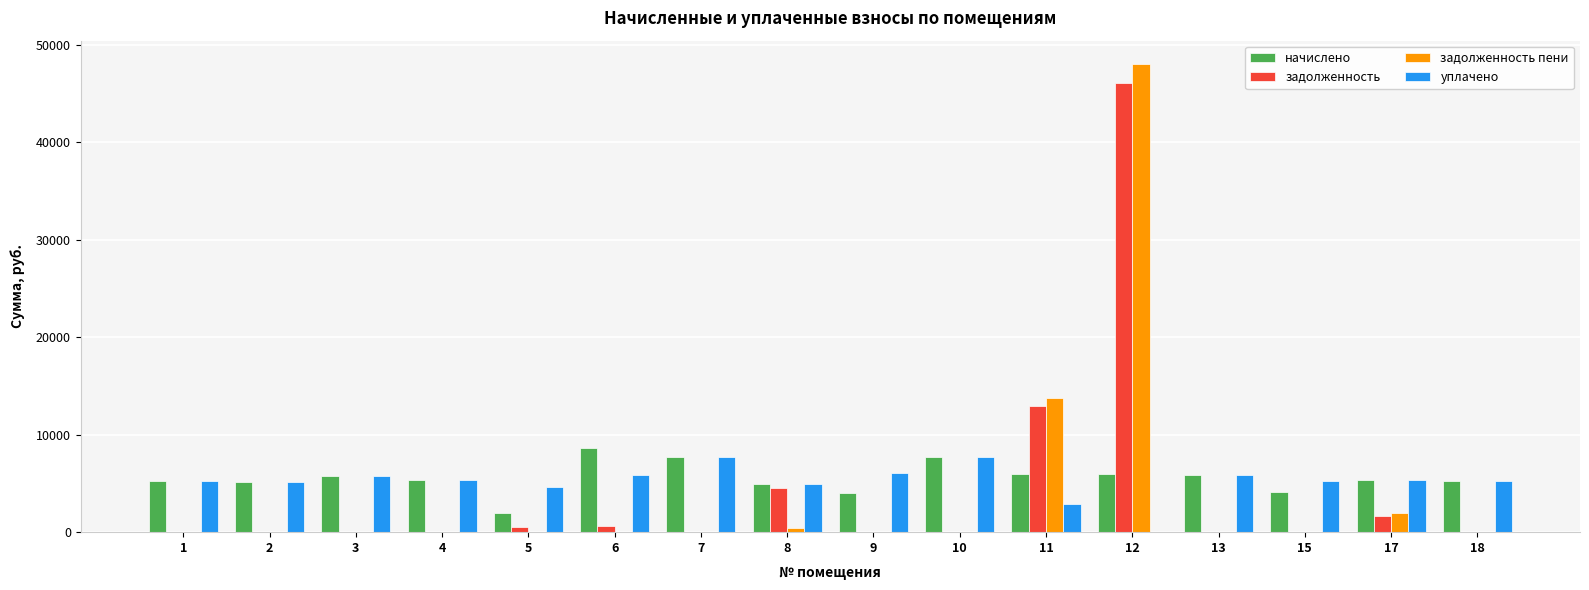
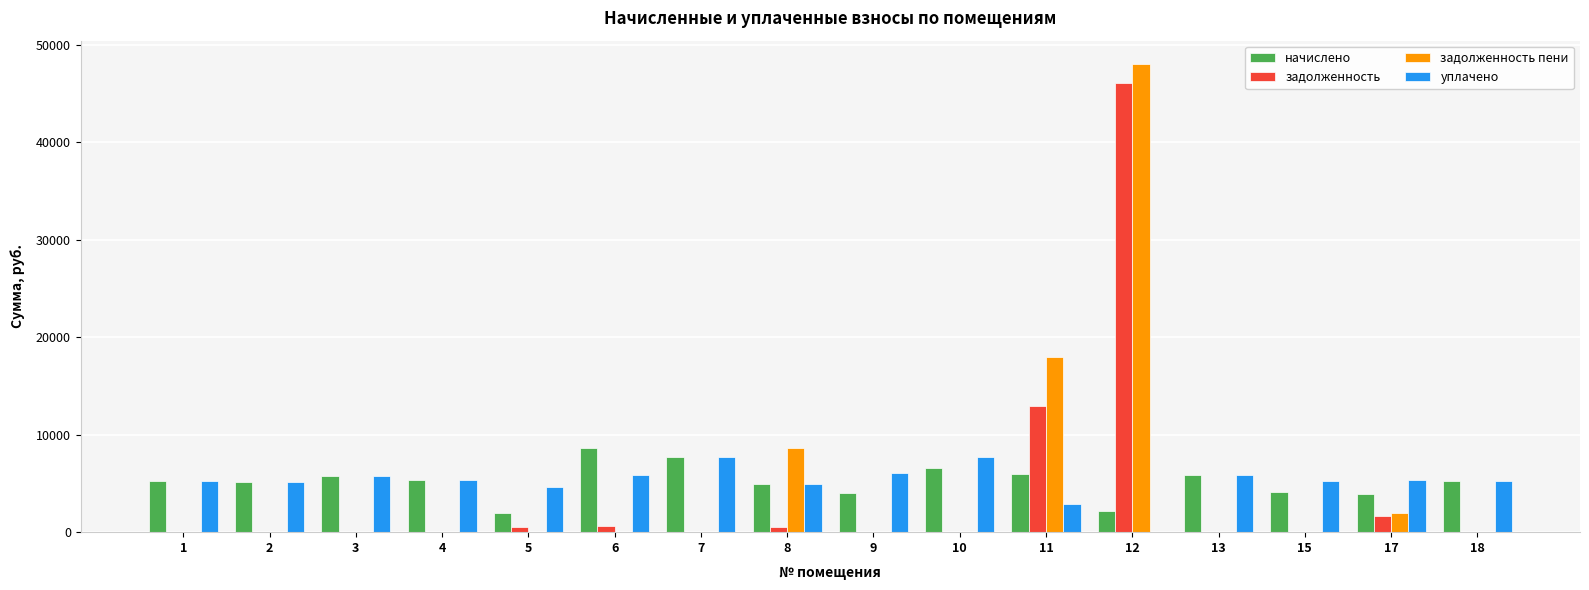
  {
    "начислено": {
      "1": 5000,
      "2": 5000,
      "3": 6000,
      "4": 5000,
      "5": 2000,
      "6": 9000,
      "7": 8000,
      "8": 5000,
      "9": 4000,
-     "10": 8000,
+     "10": 7000,
      "11": 6000,
-     "12": 6000,
+     "12": 2000,
      "13": 6000,
      "15": 4000,
-     "17": 5000,
+     "17": 4000,
      "18": 5000
    },
    "задолженность": {
      "1": 0,
      "2": 0,
      "3": 0,
      "4": 0,
      "5": 1000,
      "6": 1000,
      "7": 0,
-     "8": 5000,
+     "8": 0,
      "9": 0,
      "10": 0,
      "11": 13000,
      "12": 46000,
      "13": 0,
      "15": 0,
      "17": 2000,
      "18": 0
    },
    "задолженность пени": {
      "1": 0,
      "2": 0,
      "3": 0,
      "4": 0,
      "5": 0,
      "6": 0,
      "7": 0,
-     "8": 0,
+     "8": 9000,
      "9": 0,
      "10": 0,
-     "11": 14000,
+     "11": 18000,
      "12": 48000,
      "13": 0,
      "15": 0,
      "17": 2000,
      "18": 0
    },
    "уплачено": {
      "1": 5000,
      "2": 5000,
      "3": 6000,
      "4": 5000,
      "5": 5000,
      "6": 6000,
      "7": 8000,
      "8": 5000,
      "9": 6000,
      "10": 8000,
      "11": 3000,
      "12": 0,
      "13": 6000,
      "15": 5000,
      "17": 5000,
      "18": 5000
    }
  }
